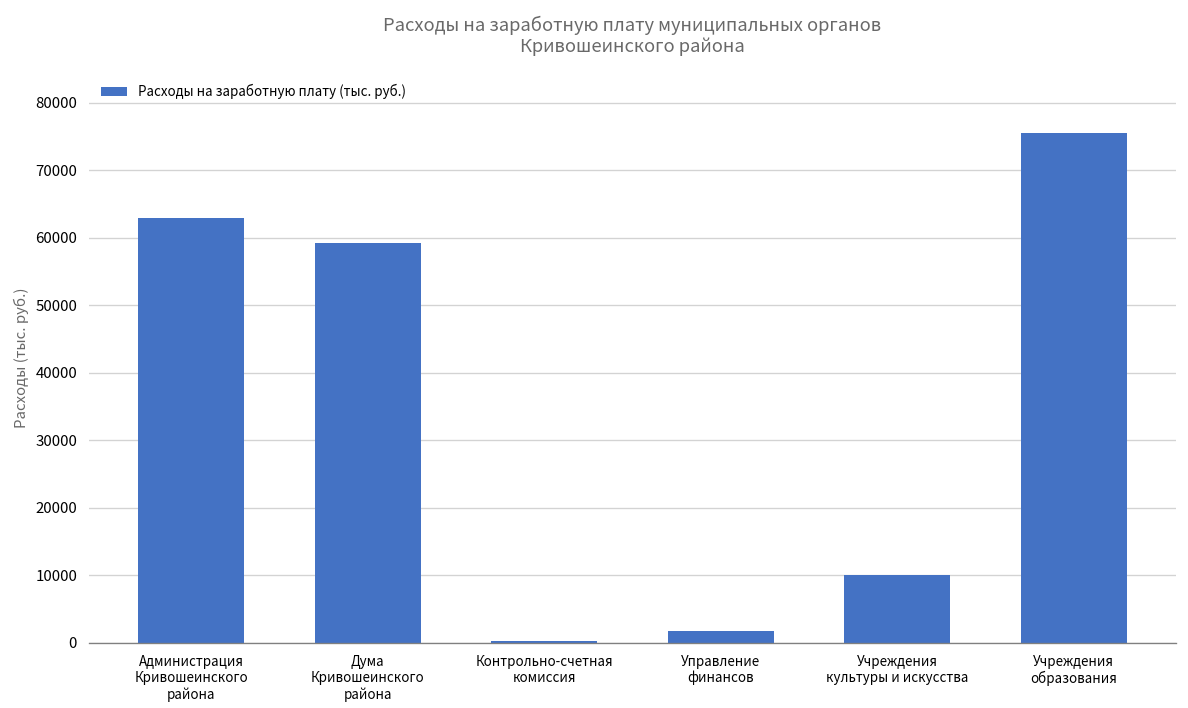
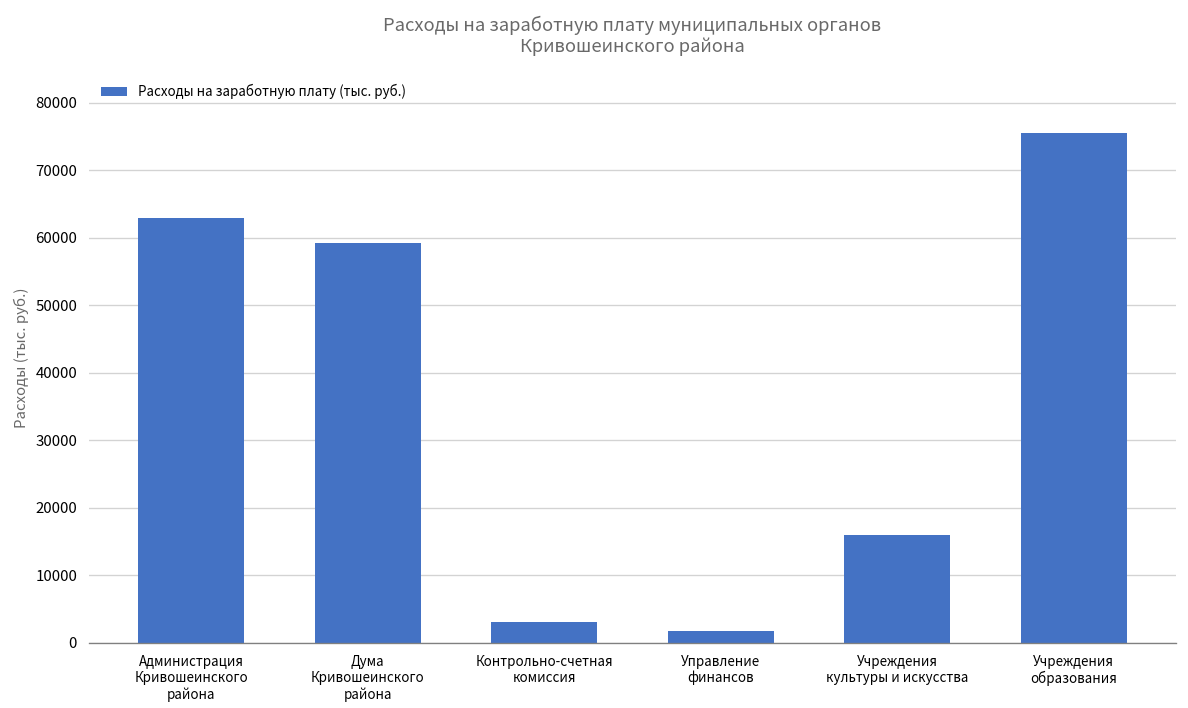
  {
    "Администрация Кривошеинского района": 63000,
    "Дума Кривошеинского района": 59000,
-   "Контрольно-счетная комиссия": 0,
+   "Контрольно-счетная комиссия": 3000,
    "Управление финансов": 2000,
-   "Учреждения культуры и искусства": 10000,
+   "Учреждения культуры и искусства": 16000,
    "Учреждения образования": 75000
  }
